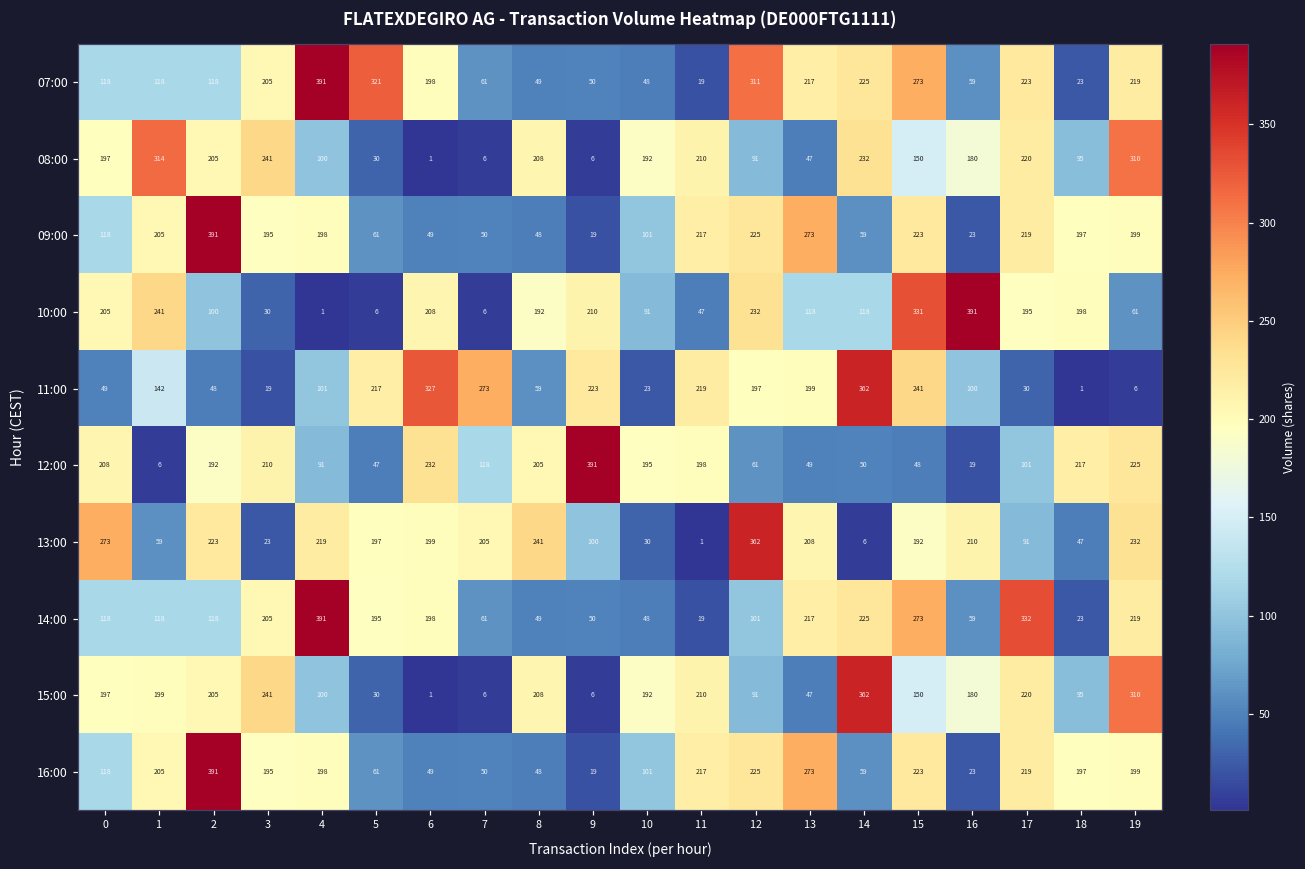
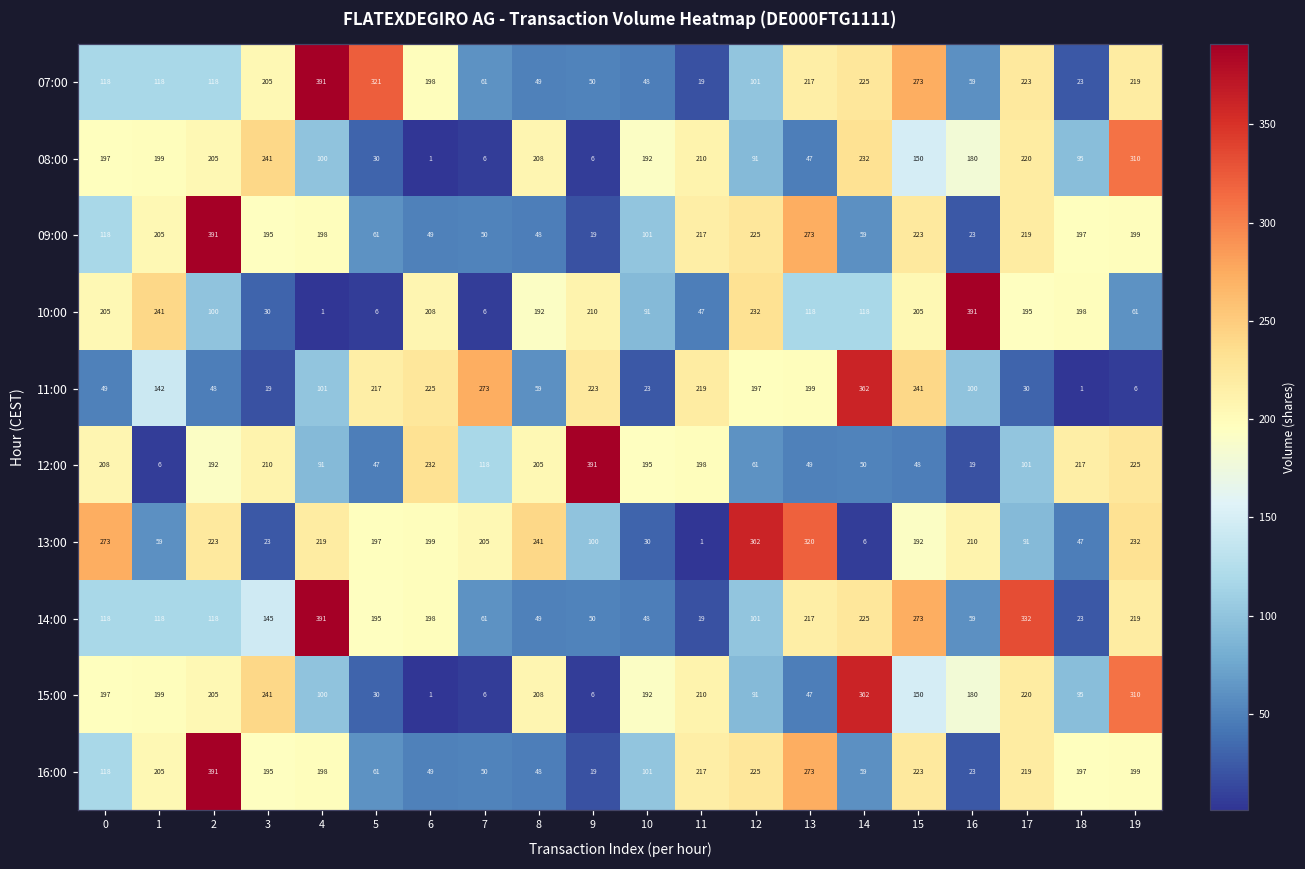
  {
    "07:00": {
      "0": 118,
      "1": 118,
      "2": 118,
      "3": 205,
      "4": 391,
      "5": 321,
      "6": 198,
      "7": 61,
      "8": 49,
      "9": 50,
      "10": 48,
      "11": 19,
-     "12": 311,
+     "12": 101,
      "13": 217,
      "14": 225,
      "15": 273,
      "16": 59,
      "17": 223,
      "18": 23,
      "19": 219
    },
    "08:00": {
      "0": 197,
-     "1": 314,
+     "1": 199,
      "2": 205,
      "3": 241,
      "4": 100,
      "5": 30,
      "6": 1,
      "7": 6,
      "8": 208,
      "9": 6,
      "10": 192,
      "11": 210,
      "12": 91,
      "13": 47,
      "14": 232,
      "15": 150,
      "16": 180,
      "17": 220,
      "18": 95,
      "19": 310
    },
    "09:00": {
      "0": 118,
      "1": 205,
      "2": 391,
      "3": 195,
      "4": 198,
      "5": 61,
      "6": 49,
      "7": 50,
      "8": 48,
      "9": 19,
      "10": 101,
      "11": 217,
      "12": 225,
      "13": 273,
      "14": 59,
      "15": 223,
      "16": 23,
      "17": 219,
      "18": 197,
      "19": 199
    },
    "10:00": {
      "0": 205,
      "1": 241,
      "2": 100,
      "3": 30,
      "4": 1,
      "5": 6,
      "6": 208,
      "7": 6,
      "8": 192,
      "9": 210,
      "10": 91,
      "11": 47,
      "12": 232,
      "13": 118,
      "14": 118,
-     "15": 331,
+     "15": 205,
      "16": 391,
      "17": 195,
      "18": 198,
      "19": 61
    },
    "11:00": {
      "0": 49,
      "1": 142,
      "2": 48,
      "3": 19,
      "4": 101,
      "5": 217,
-     "6": 327,
+     "6": 225,
      "7": 273,
      "8": 59,
      "9": 223,
      "10": 23,
      "11": 219,
      "12": 197,
      "13": 199,
      "14": 362,
      "15": 241,
      "16": 100,
      "17": 30,
      "18": 1,
      "19": 6
    },
    "12:00": {
      "0": 208,
      "1": 6,
      "2": 192,
      "3": 210,
      "4": 91,
      "5": 47,
      "6": 232,
      "7": 118,
      "8": 205,
      "9": 391,
      "10": 195,
      "11": 198,
      "12": 61,
      "13": 49,
      "14": 50,
      "15": 48,
      "16": 19,
      "17": 101,
      "18": 217,
      "19": 225
    },
    "13:00": {
      "0": 273,
      "1": 59,
      "2": 223,
      "3": 23,
      "4": 219,
      "5": 197,
      "6": 199,
      "7": 205,
      "8": 241,
      "9": 100,
      "10": 30,
      "11": 1,
      "12": 362,
-     "13": 208,
+     "13": 320,
      "14": 6,
      "15": 192,
      "16": 210,
      "17": 91,
      "18": 47,
      "19": 232
    },
    "14:00": {
      "0": 118,
      "1": 118,
      "2": 118,
-     "3": 205,
+     "3": 145,
      "4": 391,
      "5": 195,
      "6": 198,
      "7": 61,
      "8": 49,
      "9": 50,
      "10": 48,
      "11": 19,
      "12": 101,
      "13": 217,
      "14": 225,
      "15": 273,
      "16": 59,
      "17": 332,
      "18": 23,
      "19": 219
    },
    "15:00": {
      "0": 197,
      "1": 199,
      "2": 205,
      "3": 241,
      "4": 100,
      "5": 30,
      "6": 1,
      "7": 6,
      "8": 208,
      "9": 6,
      "10": 192,
      "11": 210,
      "12": 91,
      "13": 47,
      "14": 362,
      "15": 150,
      "16": 180,
      "17": 220,
      "18": 95,
      "19": 310
    },
    "16:00": {
      "0": 118,
      "1": 205,
      "2": 391,
      "3": 195,
      "4": 198,
      "5": 61,
      "6": 49,
      "7": 50,
      "8": 48,
      "9": 19,
      "10": 101,
      "11": 217,
      "12": 225,
      "13": 273,
      "14": 59,
      "15": 223,
      "16": 23,
      "17": 219,
      "18": 197,
      "19": 199
    }
  }
